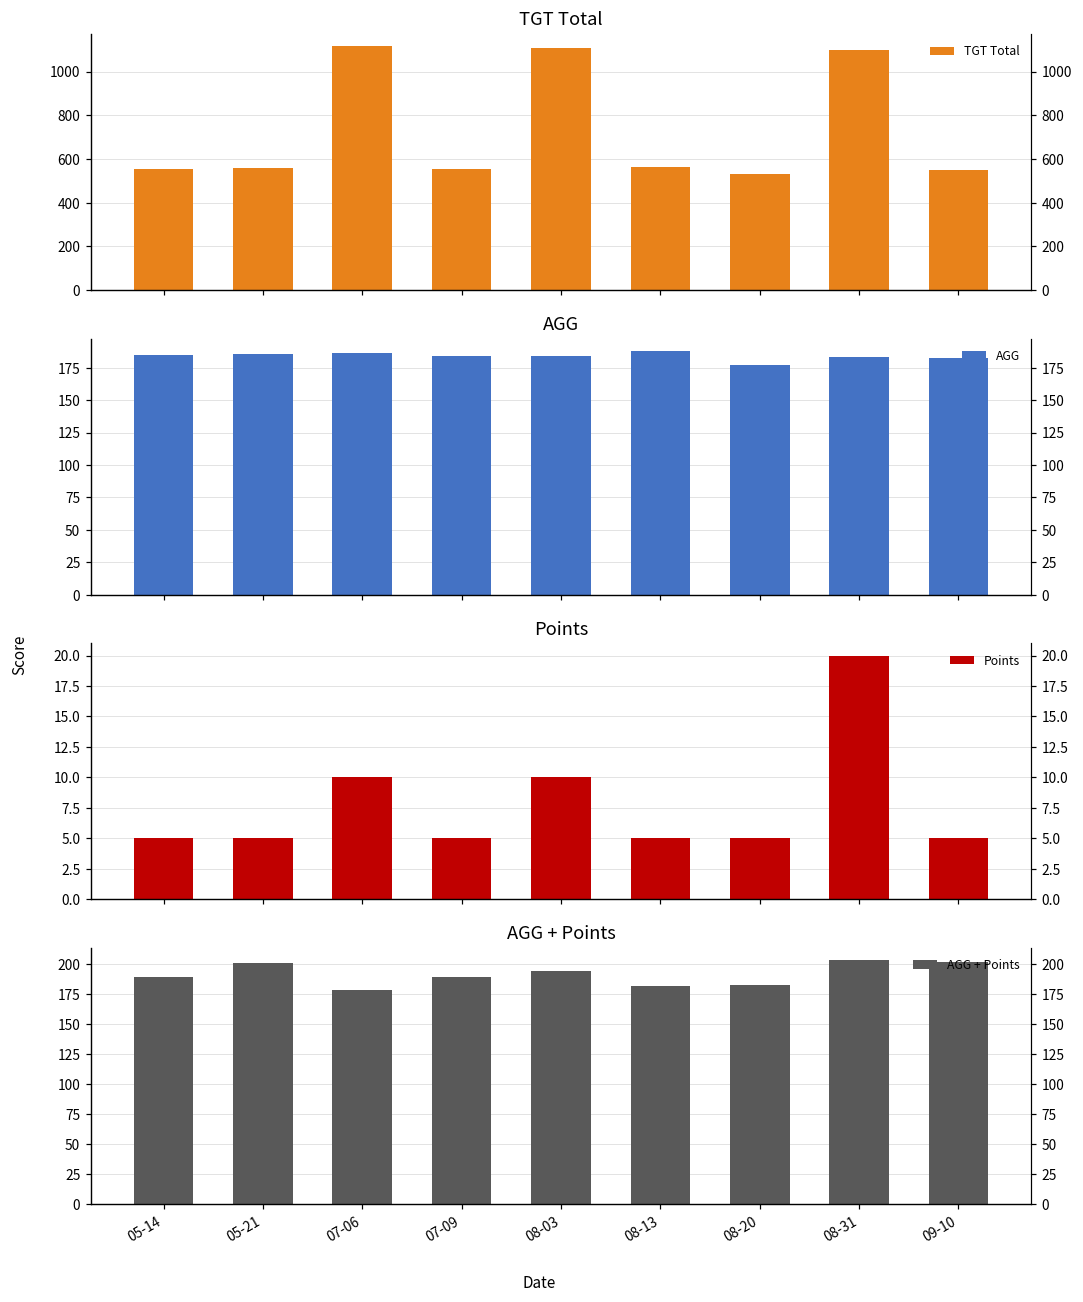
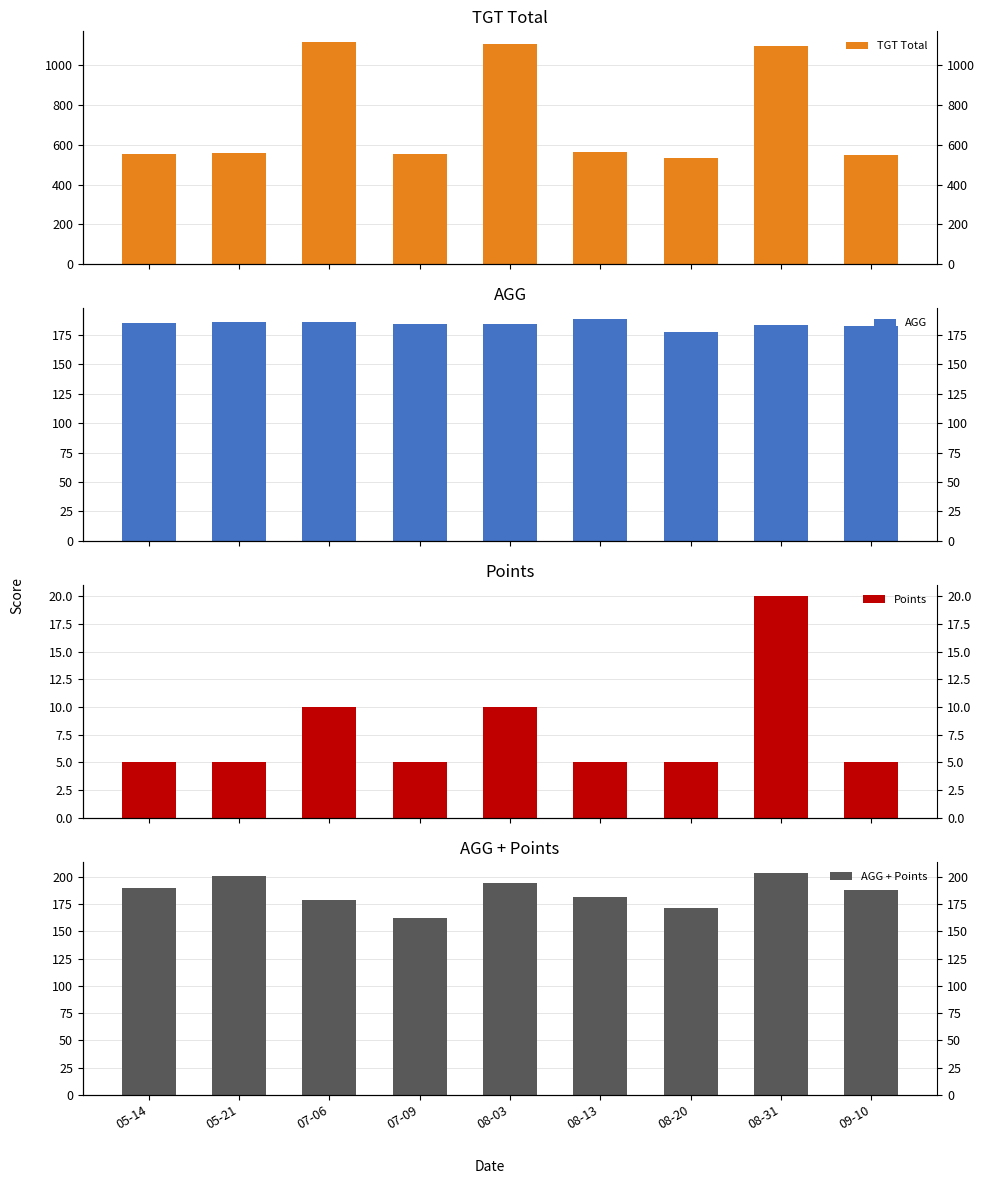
  {
    "AGG + Points": {
      "05-14": 190,
      "05-21": 201,
      "07-06": 179,
-     "07-09": 189,
+     "07-09": 162,
      "08-03": 194,
      "08-13": 182,
-     "08-20": 182,
+     "08-20": 171,
      "08-31": 203,
-     "09-10": 202
+     "09-10": 188
    }
  }
